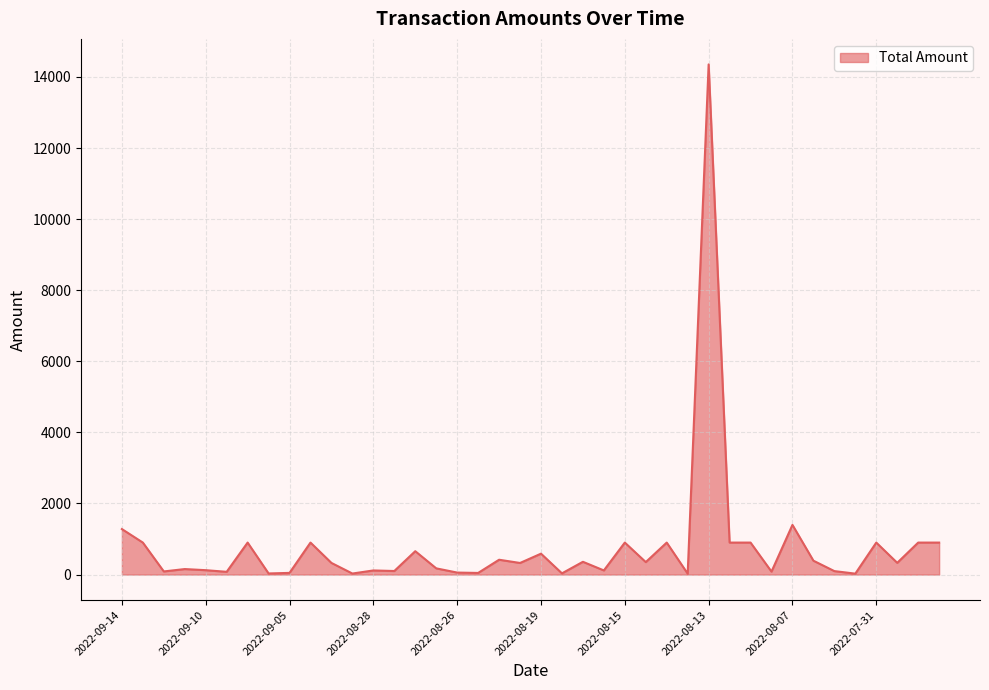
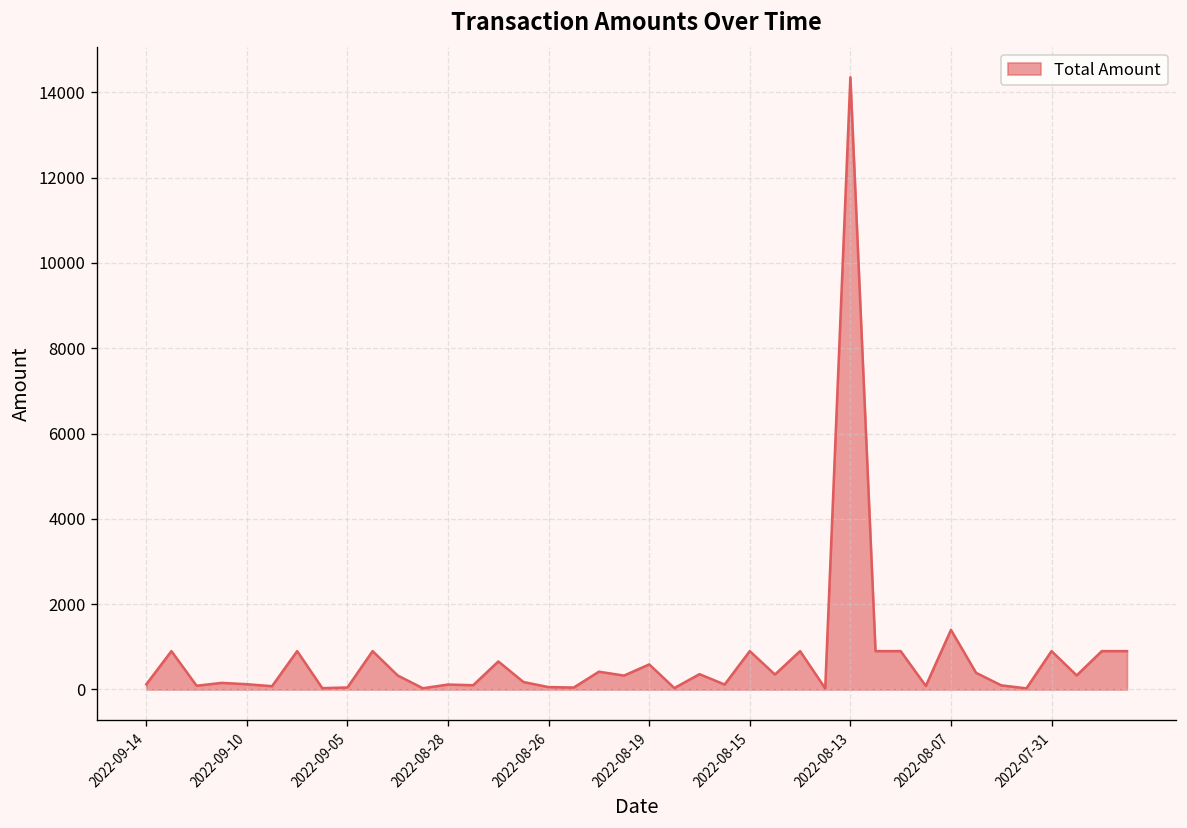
  {
-   "2022-09-14": 1300,
+   "2022-09-14": 100,
    "2022-09-05": 0,
    "2022-08-07": 1400
  }
